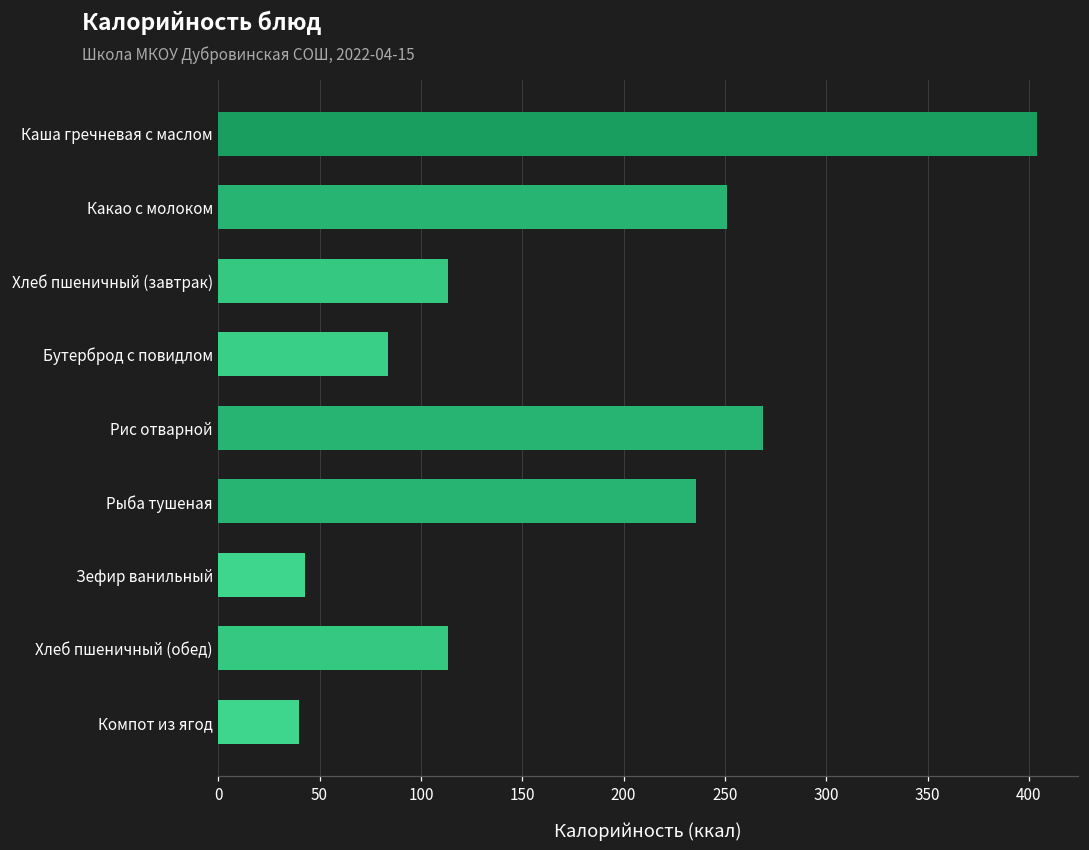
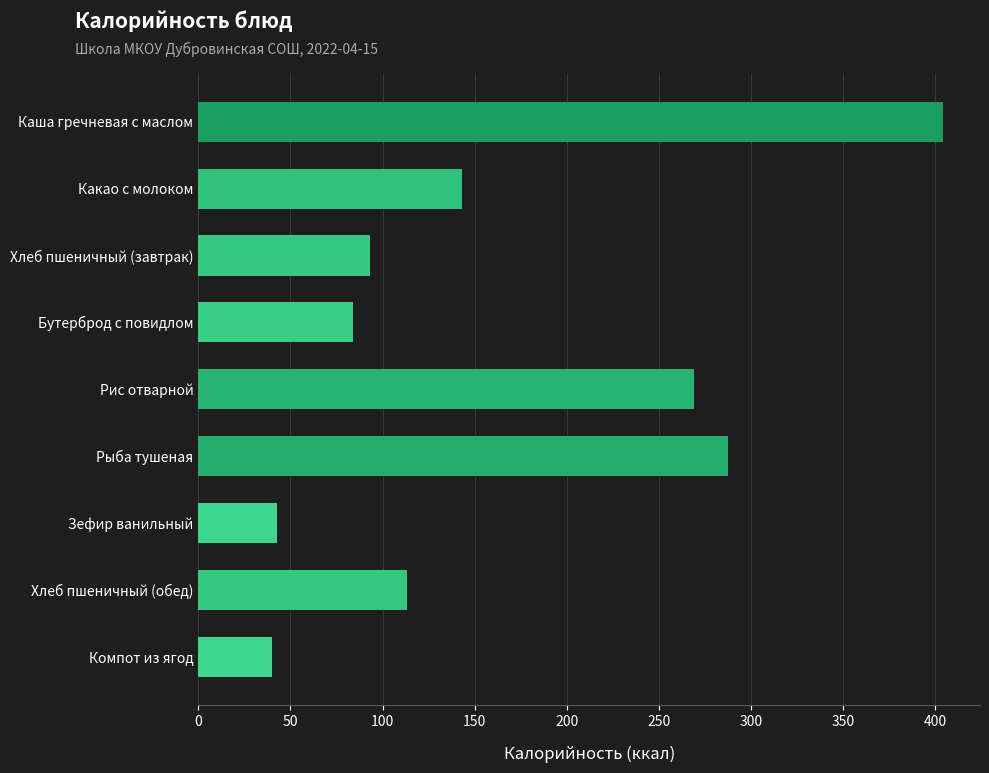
  {
    "Каша гречневая с маслом": 404,
-   "Какао с молоком": 251,
-   "Хлеб пшеничный (завтрак)": 113,
+   "Какао с молоком": 143,
+   "Хлеб пшеничный (завтрак)": 93,
    "Бутерброд с повидлом": 84,
    "Рис отварной": 269,
-   "Рыба тушеная": 236,
+   "Рыба тушеная": 288,
    "Зефир ванильный": 43,
    "Хлеб пшеничный (обед)": 113,
    "Компот из ягод": 40
  }
